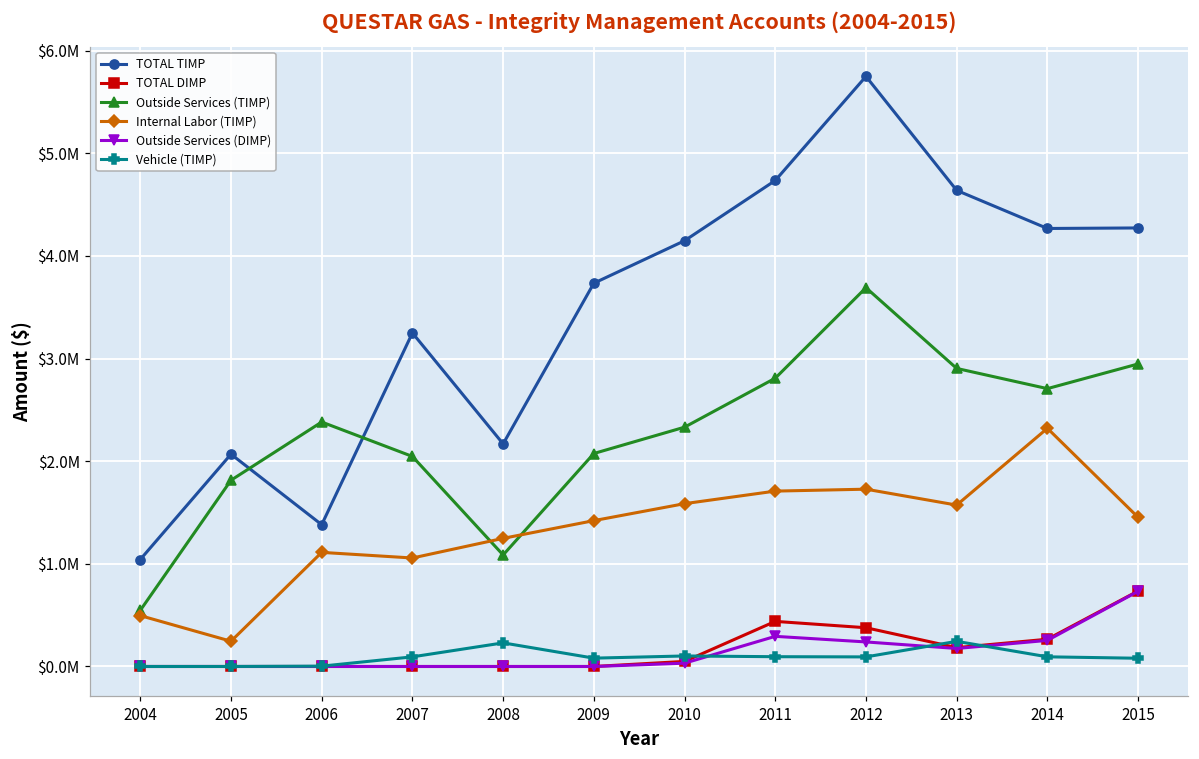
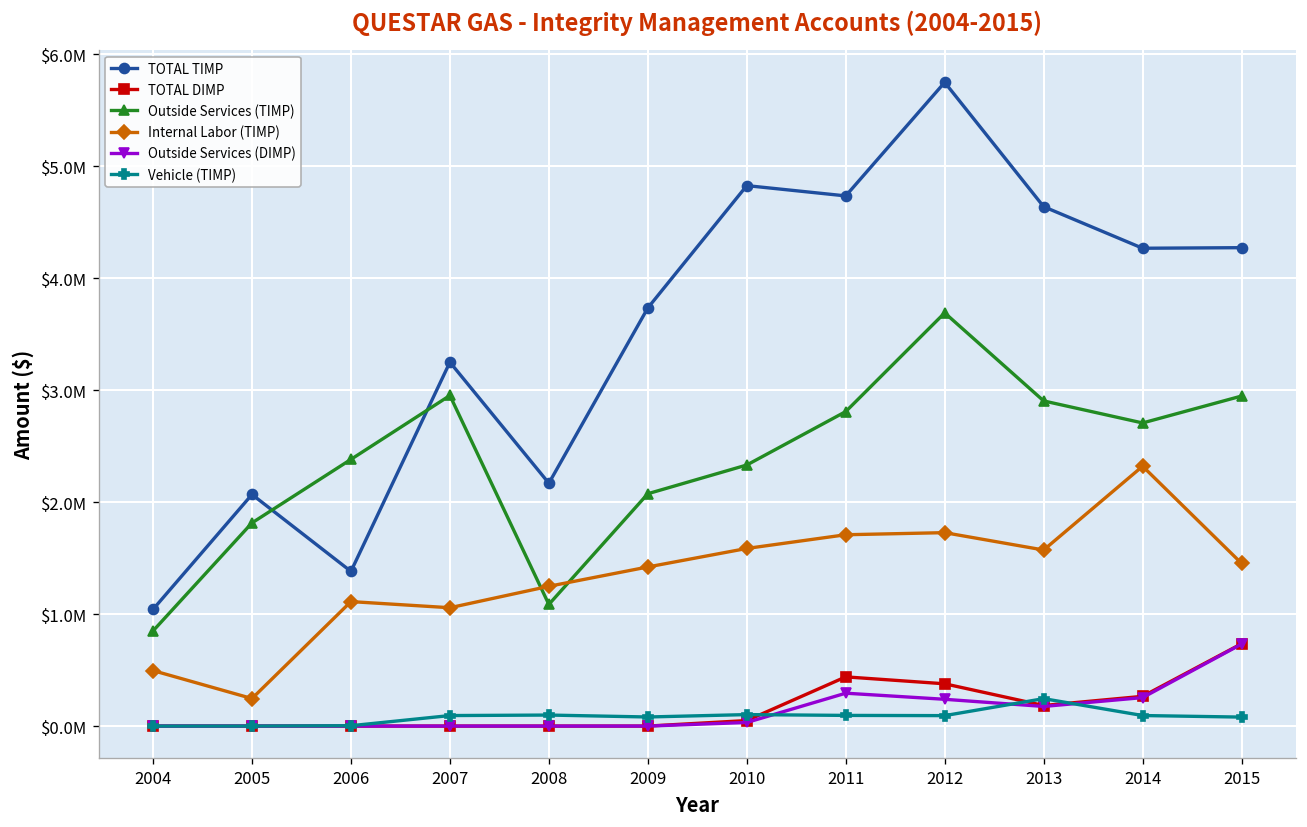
  {
    "TOTAL TIMP": {
      "2004": "$1000000",
      "2005": "$2100000",
      "2006": "$1400000",
      "2007": "$3300000",
      "2008": "$2200000",
      "2009": "$3700000",
-     "2010": "$4100000",
+     "2010": "$4800000",
      "2011": "$4700000",
      "2012": "$5700000",
      "2013": "$4600000",
      "2014": "$4300000",
      "2015": "$4300000"
    },
    "TOTAL DIMP": {
      "2011": "$400000",
      "2012": "$400000"
    },
    "Outside Services (TIMP)": {
-     "2004": "$500000",
+     "2004": "$900000",
      "2005": "$1800000",
      "2006": "$2400000",
-     "2007": "$2000000",
+     "2007": "$3000000",
      "2008": "$1100000",
      "2009": "$2100000",
      "2010": "$2300000",
      "2011": "$2800000",
      "2012": "$3700000",
      "2013": "$2900000",
      "2014": "$2700000",
      "2015": "$2900000"
    },
    "Internal Labor (TIMP)": {
      "2004": "$500000",
      "2005": "$200000",
      "2006": "$1100000",
      "2007": "$1100000",
      "2008": "$1200000",
      "2009": "$1400000",
      "2010": "$1600000",
      "2011": "$1700000",
      "2012": "$1700000",
      "2013": "$1600000",
      "2014": "$2300000",
      "2015": "$1500000"
    },
    "Outside Services (DIMP)": {
      "2011": "$300000",
      "2012": "$200000"
    },
    "Vehicle (TIMP)": {
      "2007": "$100000",
-     "2008": "$200000",
+     "2008": "$100000",
      "2009": "$100000",
      "2010": "$100000",
      "2011": "$100000",
      "2012": "$100000",
      "2013": "$200000",
      "2014": "$100000",
      "2015": "$100000"
    }
  }
